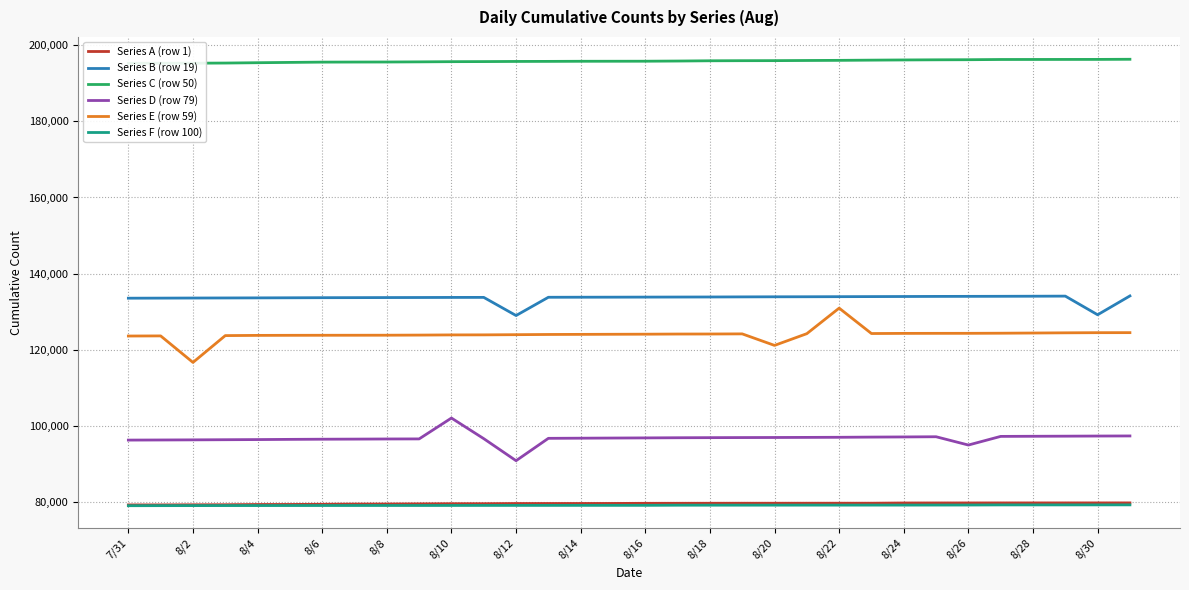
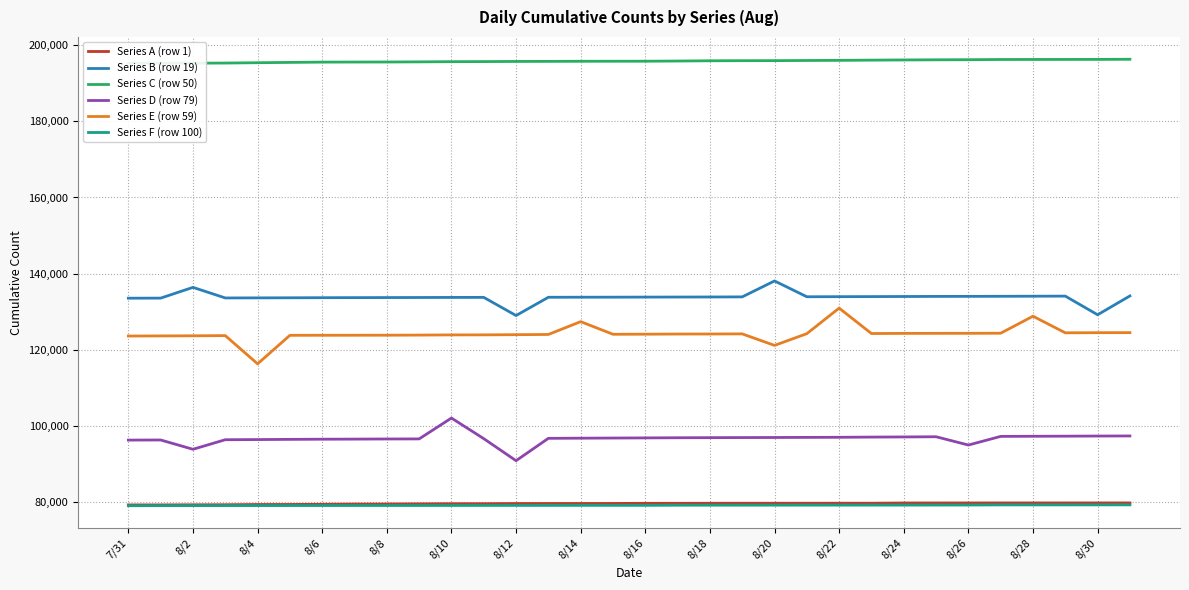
  {
    "Series B (row 19)": {
      "7/31": "134,000",
-     "8/2": "134,000",
+     "8/2": "136,000",
      "8/4": "134,000",
      "8/6": "134,000",
      "8/8": "134,000",
      "8/10": "134,000",
      "8/12": "129,000",
      "8/14": "134,000",
      "8/16": "134,000",
      "8/18": "134,000",
-     "8/20": "134,000",
+     "8/20": "138,000",
      "8/22": "134,000",
      "8/24": "134,000",
      "8/26": "134,000",
      "8/28": "134,000",
      "8/30": "129,000"
    },
    "Series D (row 79)": {
      "7/31": "96,000",
-     "8/2": "96,000",
+     "8/2": "94,000",
      "8/4": "96,000",
      "8/6": "96,000",
      "8/8": "96,000",
      "8/10": "102,000",
      "8/12": "91,000",
      "8/14": "97,000",
      "8/16": "97,000",
      "8/18": "97,000",
      "8/20": "97,000",
      "8/22": "97,000",
      "8/24": "97,000",
      "8/26": "95,000",
      "8/28": "97,000",
      "8/30": "97,000"
    },
    "Series E (row 59)": {
      "7/31": "124,000",
-     "8/2": "117,000",
-     "8/4": "124,000",
+     "8/2": "124,000",
+     "8/4": "116,000",
      "8/6": "124,000",
      "8/8": "124,000",
      "8/10": "124,000",
      "8/12": "124,000",
-     "8/14": "124,000",
+     "8/14": "127,000",
      "8/16": "124,000",
      "8/18": "124,000",
      "8/20": "121,000",
      "8/22": "131,000",
      "8/24": "124,000",
      "8/26": "124,000",
-     "8/28": "124,000",
+     "8/28": "129,000",
      "8/30": "124,000"
    }
  }
